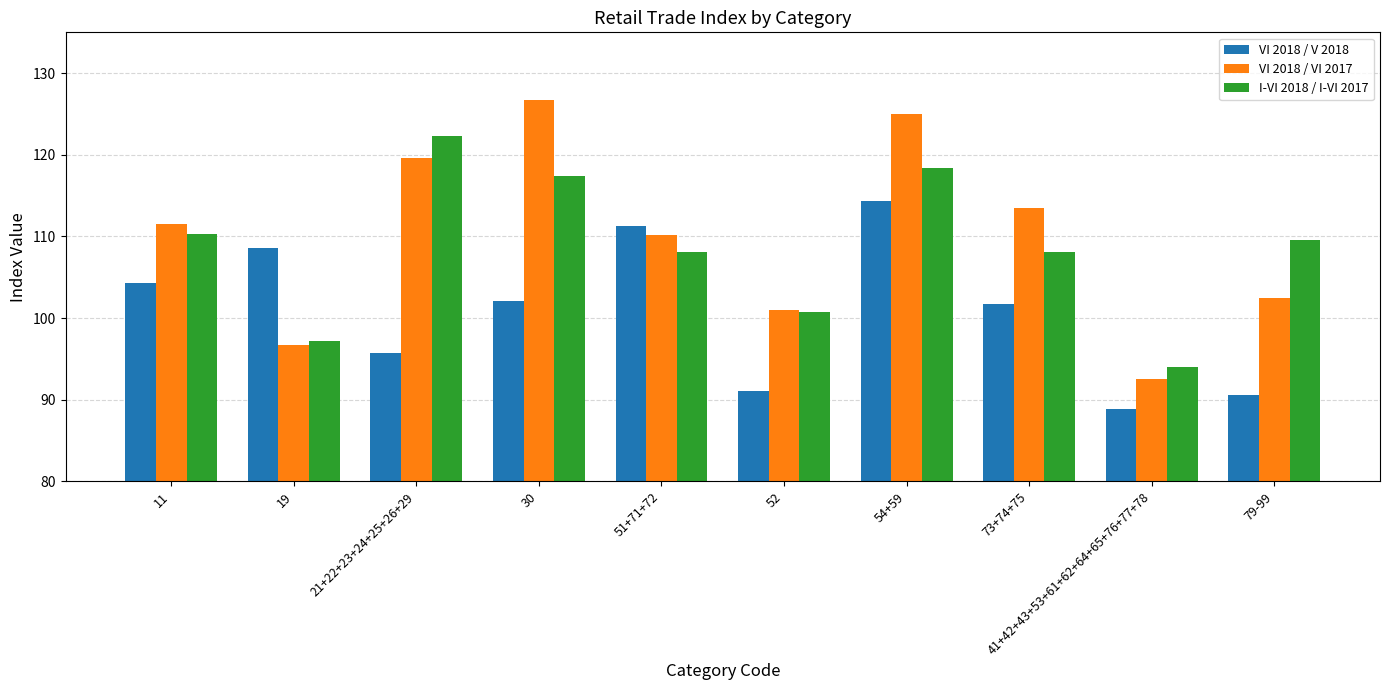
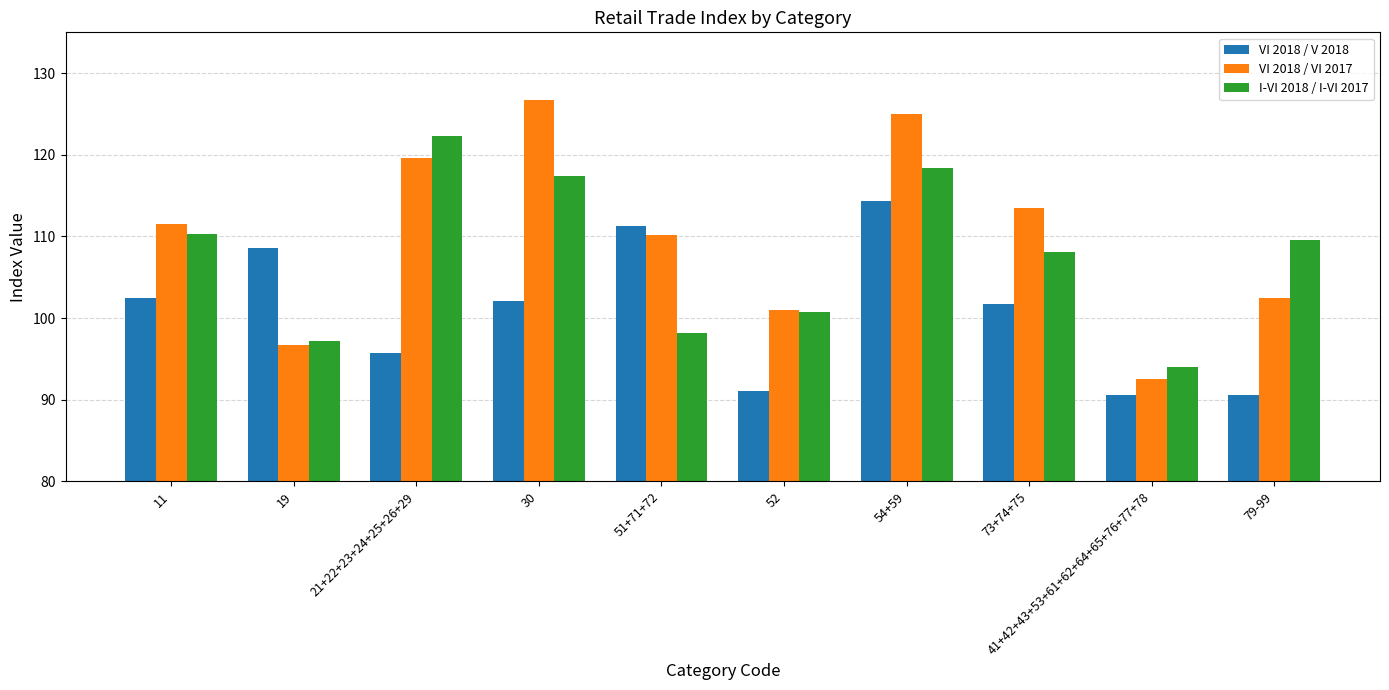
  {
    "VI 2018 / V 2018": {
-     "11": 104,
+     "11": 102,
      "19": 109,
      "21+22+23+24+25+26+29": 96,
      "30": 102,
      "51+71+72": 111,
      "52": 91,
      "54+59": 114,
      "73+74+75": 102,
-     "41+42+43+53+61+62+64+65+76+77+78": 89,
+     "41+42+43+53+61+62+64+65+76+77+78": 91,
      "79-99": 91
    },
    "VI 2018 / VI 2017": {
      "11": 111,
      "19": 97,
      "21+22+23+24+25+26+29": 120,
      "30": 127,
      "51+71+72": 110,
      "52": 101,
      "54+59": 125,
      "73+74+75": 114,
      "41+42+43+53+61+62+64+65+76+77+78": 93,
      "79-99": 102
    },
    "I-VI 2018 / I-VI 2017": {
      "11": 110,
      "19": 97,
      "21+22+23+24+25+26+29": 122,
      "30": 117,
-     "51+71+72": 108,
+     "51+71+72": 98,
      "52": 101,
      "54+59": 118,
      "73+74+75": 108,
      "41+42+43+53+61+62+64+65+76+77+78": 94,
      "79-99": 110
    }
  }
